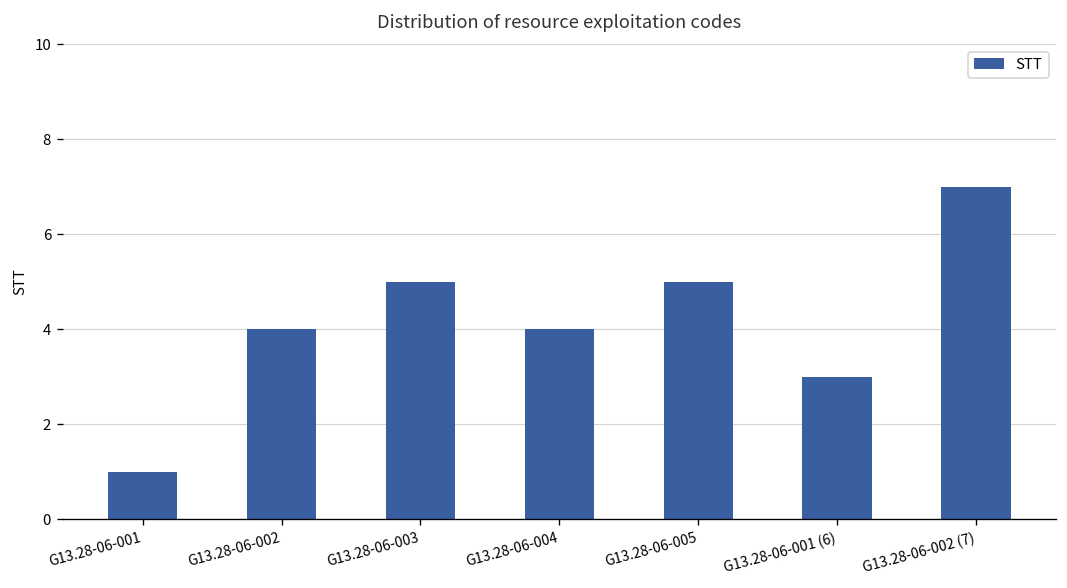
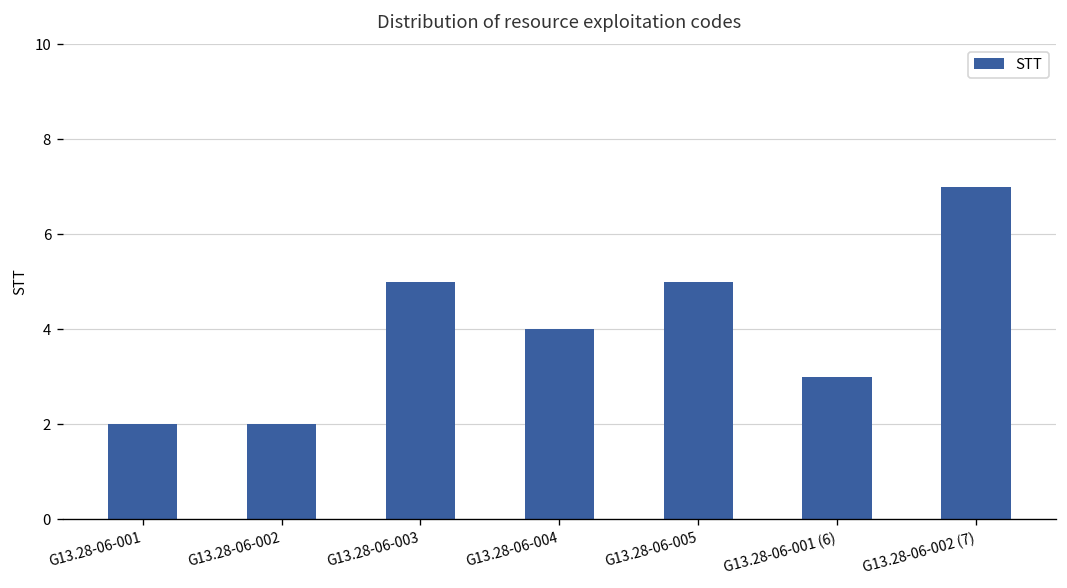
  {
-   "G13.28-06-001": 1,
-   "G13.28-06-002": 4,
+   "G13.28-06-001": 2,
+   "G13.28-06-002": 2,
    "G13.28-06-003": 5,
    "G13.28-06-004": 4,
    "G13.28-06-005": 5,
    "G13.28-06-001 (6)": 3,
    "G13.28-06-002 (7)": 7
  }
